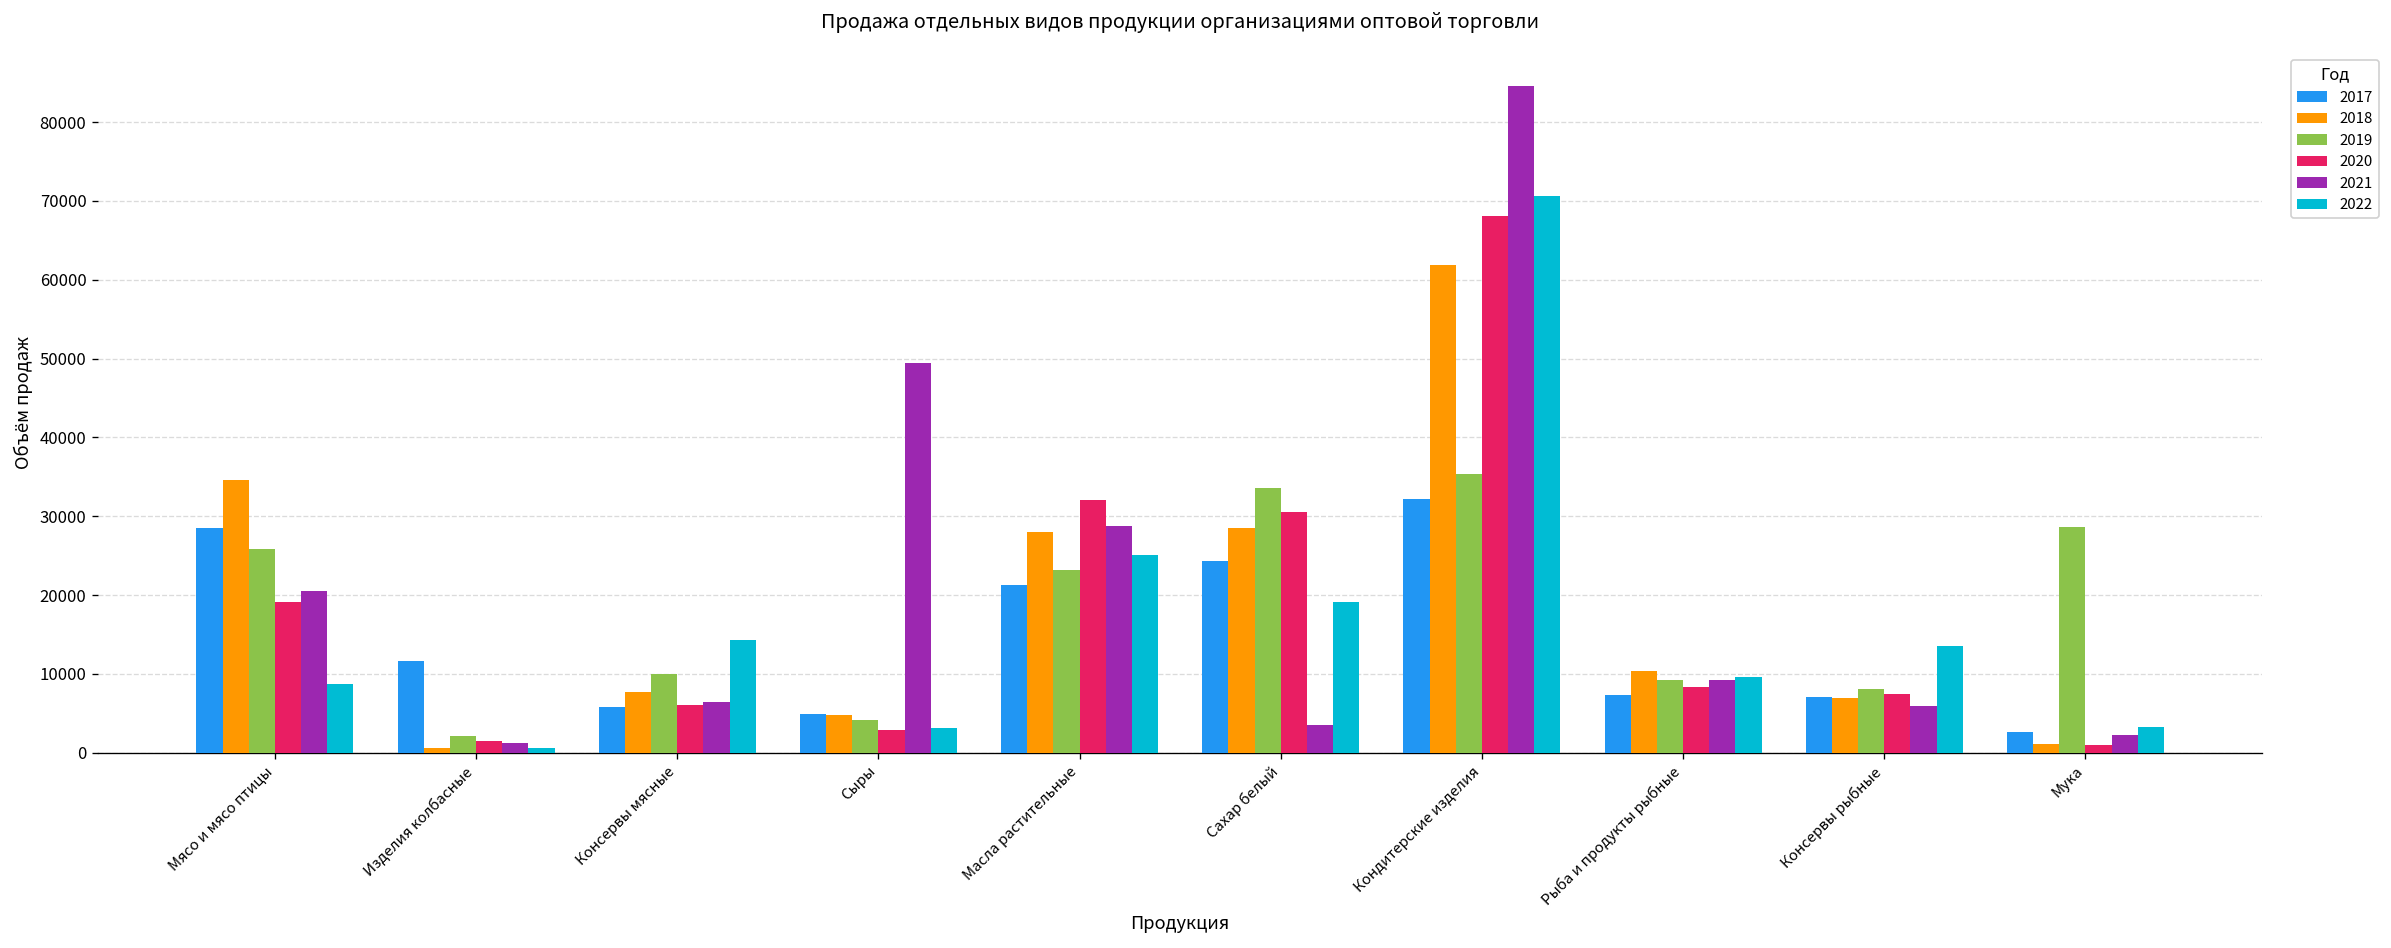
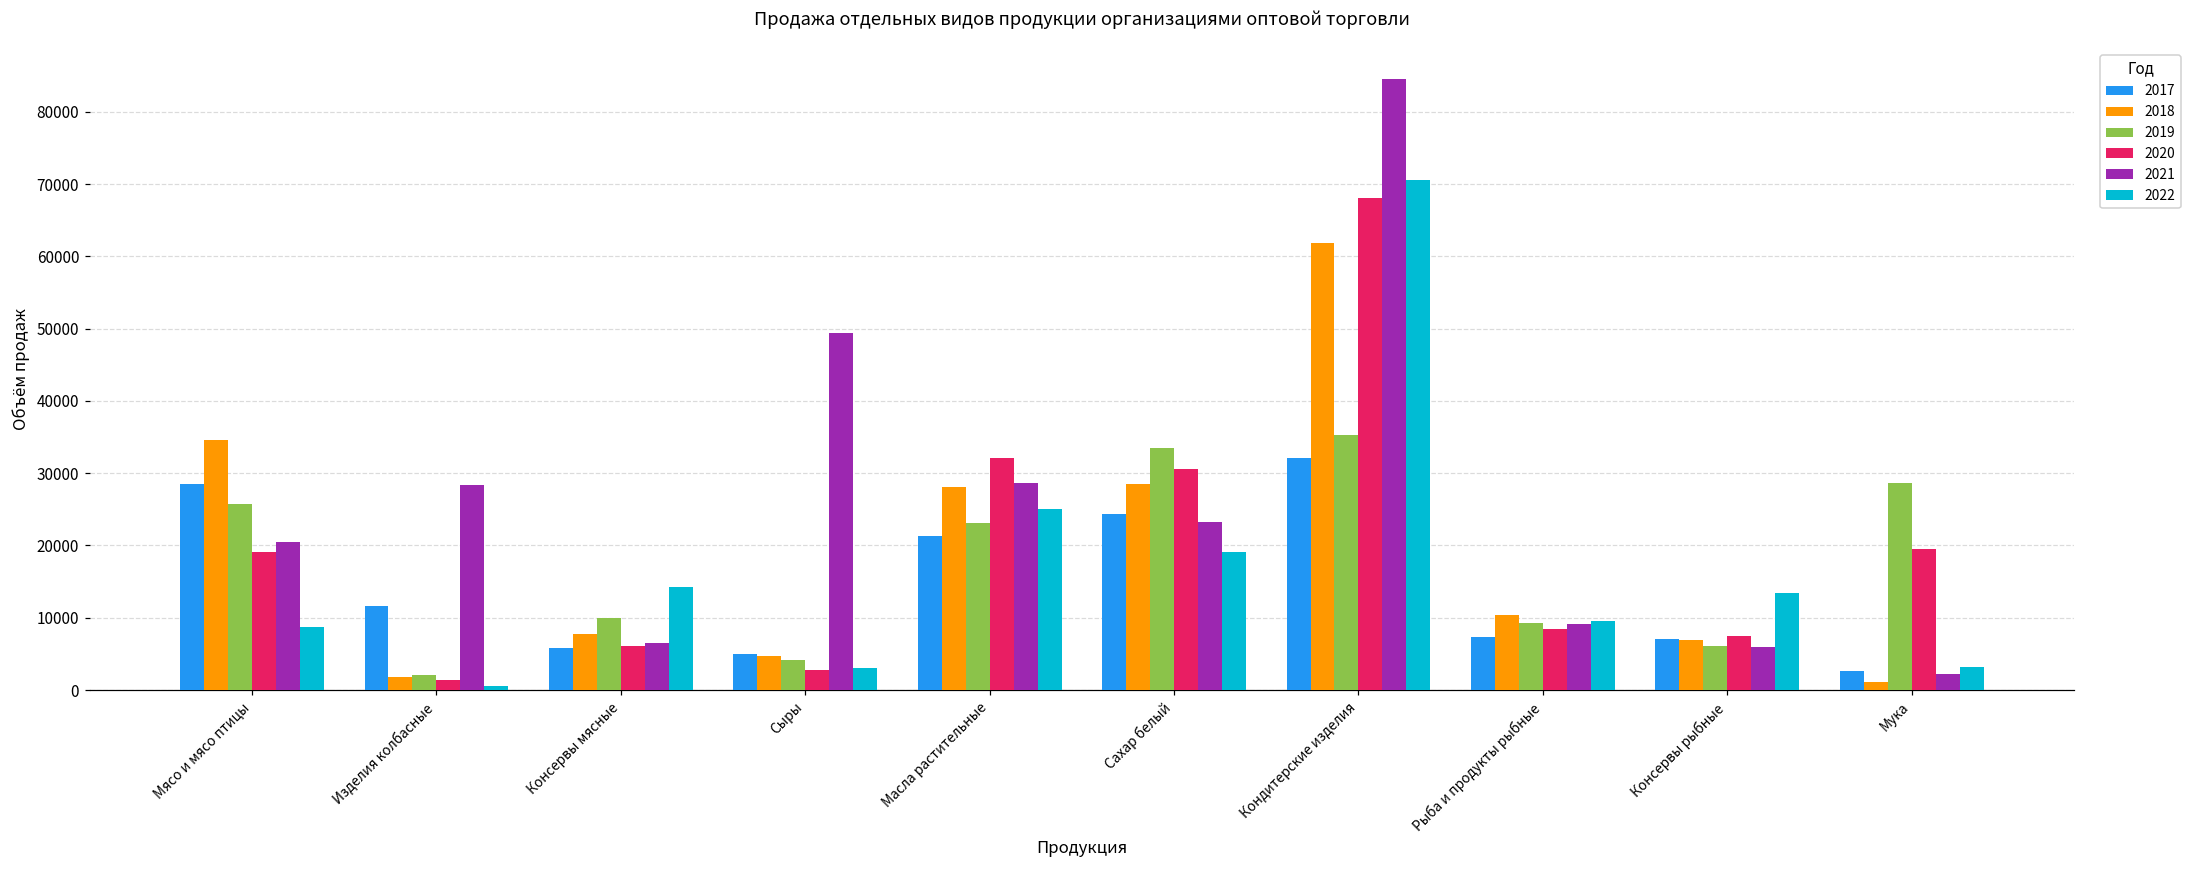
  {
    "2018": {
      "Мясо и мясо птицы": 35000,
-     "Изделия колбасные": 1000,
+     "Изделия колбасные": 2000,
      "Консервы мясные": 8000,
      "Сыры": 5000,
      "Масла растительные": 28000,
      "Сахар белый": 29000,
      "Кондитерские изделия": 62000,
      "Рыба и продукты рыбные": 10000,
      "Консервы рыбные": 7000,
      "Мука": 1000
    },
    "2019": {
      "Мясо и мясо птицы": 26000,
      "Изделия колбасные": 2000,
      "Консервы мясные": 10000,
      "Сыры": 4000,
      "Масла растительные": 23000,
      "Сахар белый": 34000,
      "Кондитерские изделия": 35000,
      "Рыба и продукты рыбные": 9000,
-     "Консервы рыбные": 8000,
+     "Консервы рыбные": 6000,
      "Мука": 29000
    },
    "2020": {
      "Мясо и мясо птицы": 19000,
      "Изделия колбасные": 1000,
      "Консервы мясные": 6000,
      "Сыры": 3000,
      "Масла растительные": 32000,
      "Сахар белый": 31000,
      "Кондитерские изделия": 68000,
      "Рыба и продукты рыбные": 8000,
      "Консервы рыбные": 7000,
-     "Мука": 1000
+     "Мука": 20000
    },
    "2021": {
      "Мясо и мясо птицы": 21000,
-     "Изделия колбасные": 1000,
+     "Изделия колбасные": 28000,
      "Консервы мясные": 6000,
      "Сыры": 49000,
      "Масла растительные": 29000,
-     "Сахар белый": 4000,
+     "Сахар белый": 23000,
      "Кондитерские изделия": 85000,
      "Рыба и продукты рыбные": 9000,
      "Консервы рыбные": 6000,
      "Мука": 2000
    }
  }
